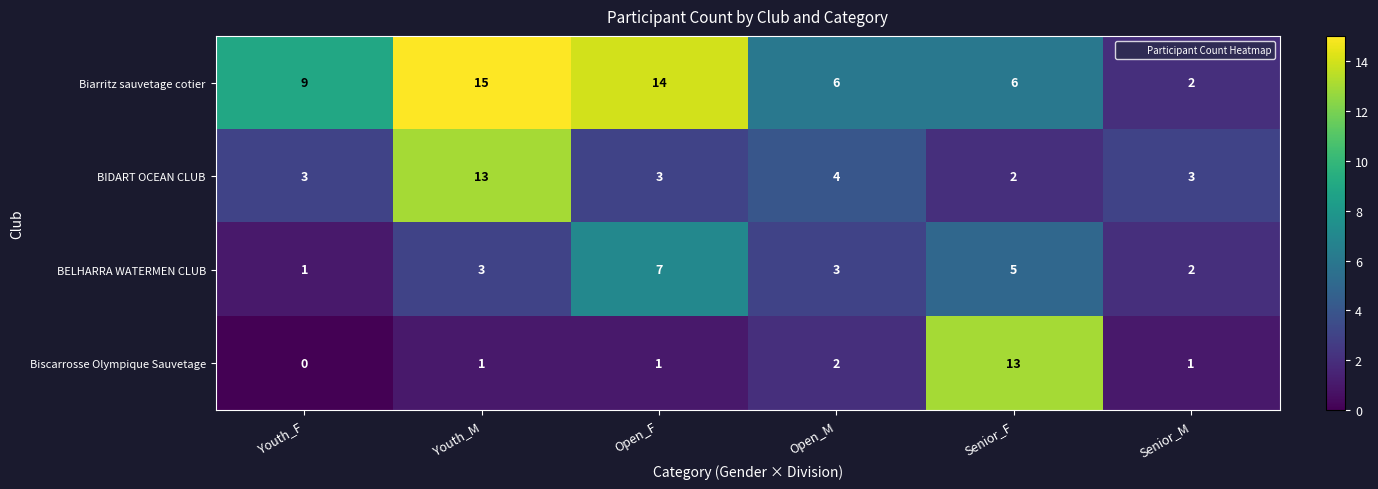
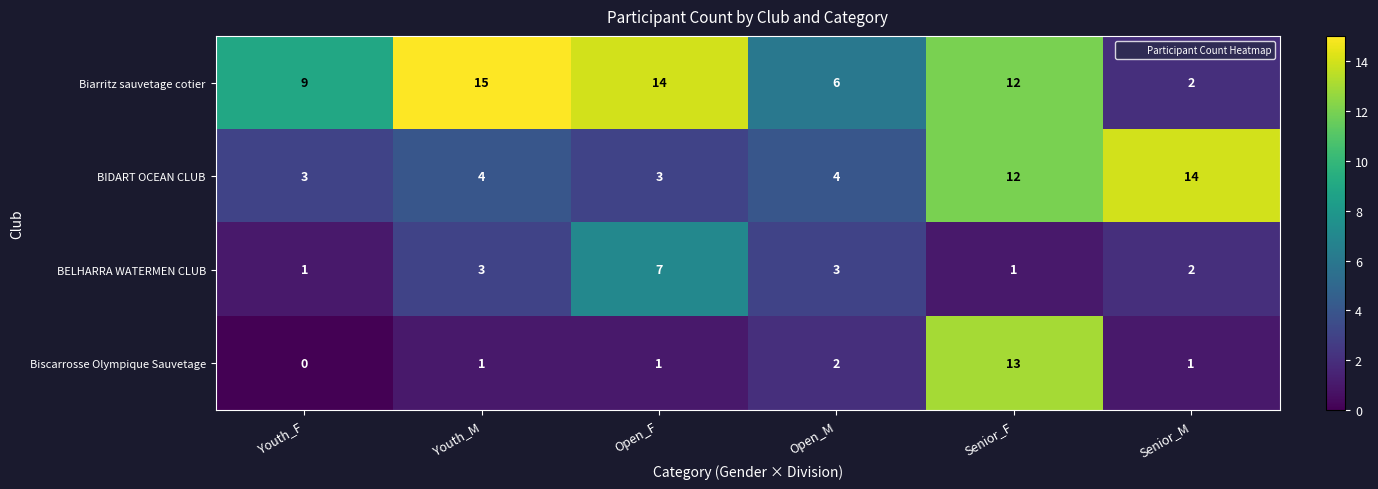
  {
    "Biarritz sauvetage cotier": {
      "Youth_F": 9,
      "Youth_M": 15,
      "Open_F": 14,
      "Open_M": 6,
-     "Senior_F": 6,
+     "Senior_F": 12,
      "Senior_M": 2
    },
    "BIDART OCEAN CLUB": {
      "Youth_F": 3,
-     "Youth_M": 13,
+     "Youth_M": 4,
      "Open_F": 3,
      "Open_M": 4,
-     "Senior_F": 2,
-     "Senior_M": 3
+     "Senior_F": 12,
+     "Senior_M": 14
    },
    "BELHARRA WATERMEN CLUB": {
      "Youth_F": 1,
      "Youth_M": 3,
      "Open_F": 7,
      "Open_M": 3,
-     "Senior_F": 5,
+     "Senior_F": 1,
      "Senior_M": 2
    },
    "Biscarrosse Olympique Sauvetage": {
      "Youth_F": 0,
      "Youth_M": 1,
      "Open_F": 1,
      "Open_M": 2,
      "Senior_F": 13,
      "Senior_M": 1
    }
  }
